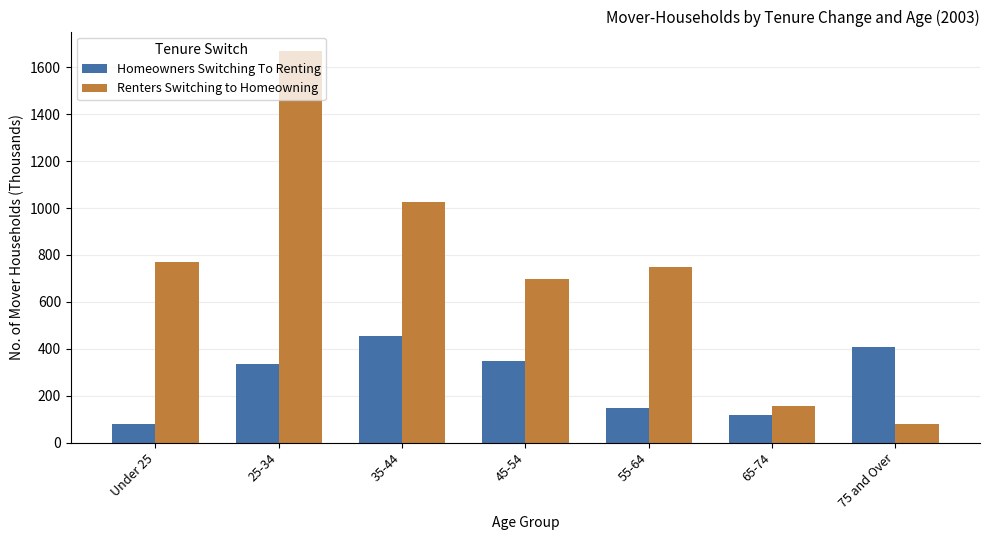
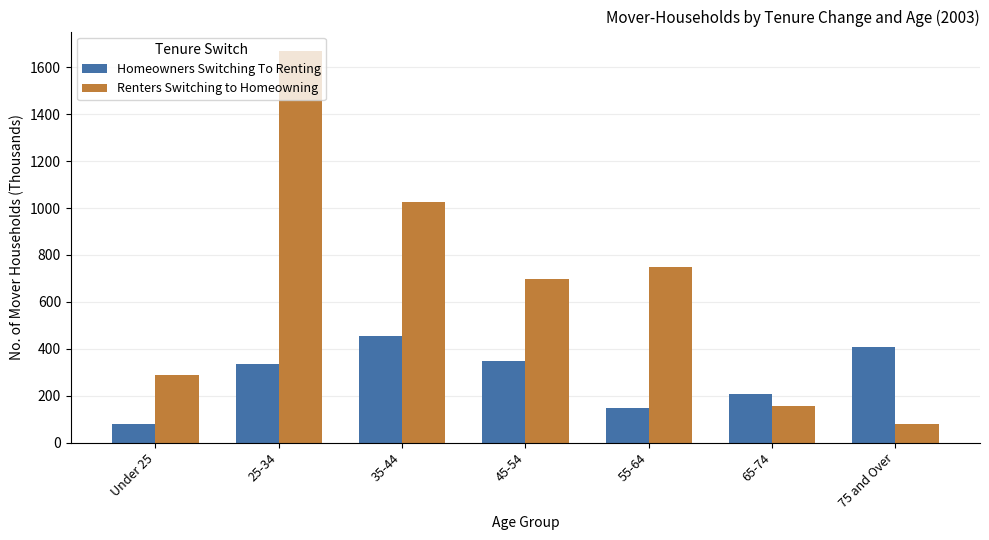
  {
    "Homeowners Switching To Renting": {
      "Under 25": 80,
      "25-34": 340,
      "35-44": 450,
      "45-54": 350,
      "55-64": 150,
-     "65-74": 120,
+     "65-74": 210,
      "75 and Over": 410
    },
    "Renters Switching to Homeowning": {
-     "Under 25": 770,
+     "Under 25": 290,
      "35-44": 1030,
      "45-54": 700,
      "55-64": 750,
      "65-74": 160,
      "75 and Over": 80
    }
  }
